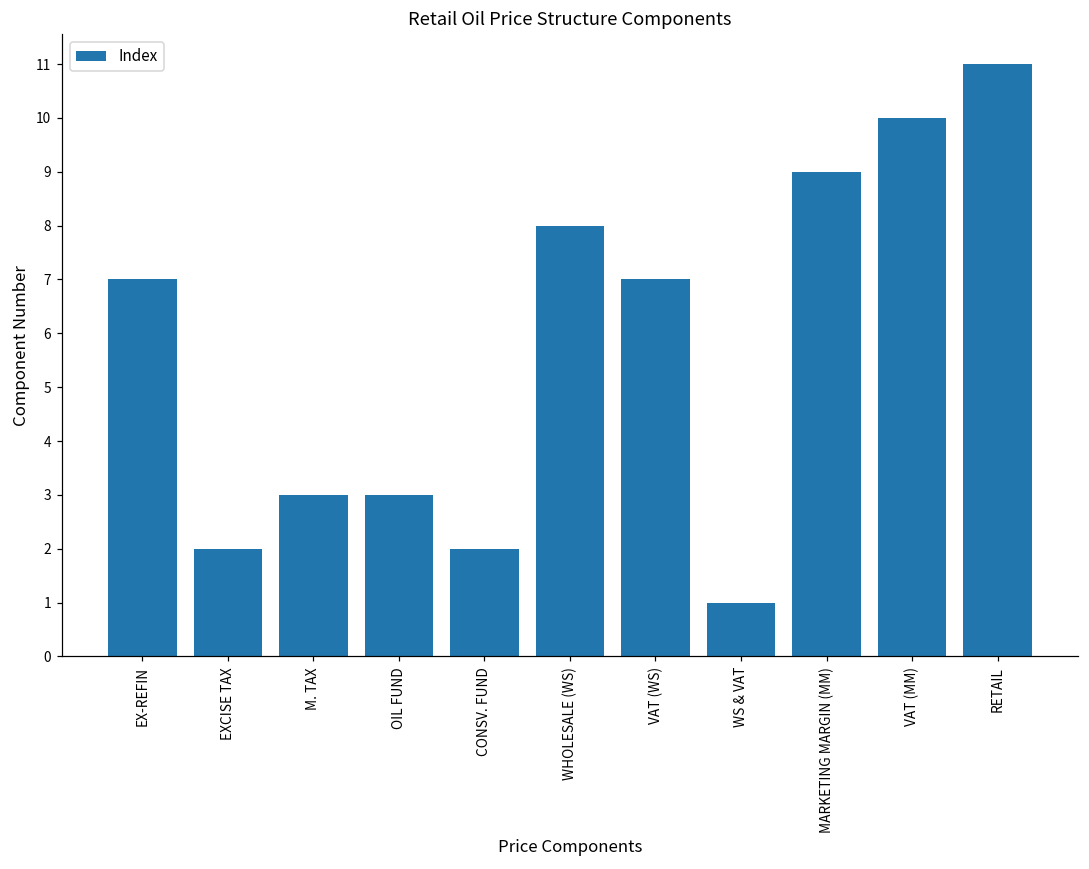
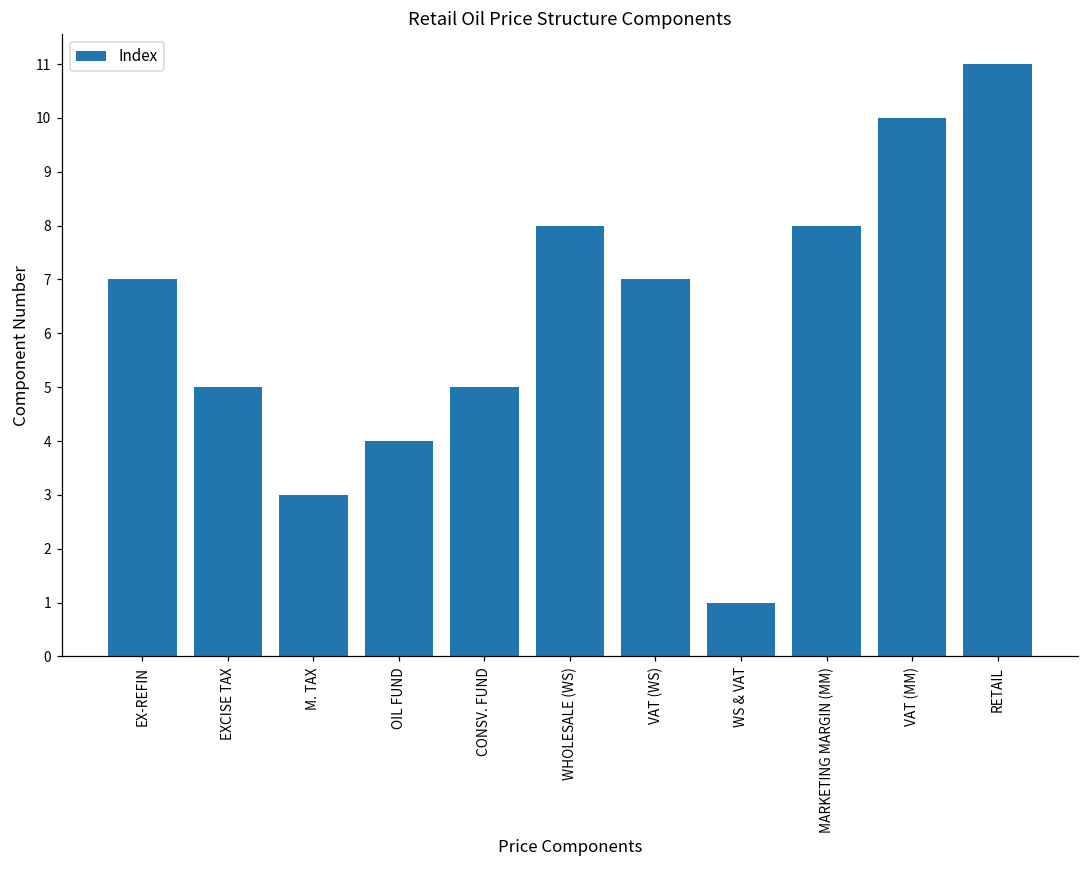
  {
    "EX-REFIN": 7,
-   "EXCISE TAX": 2,
+   "EXCISE TAX": 5,
    "M. TAX": 3,
-   "OIL FUND": 3,
-   "CONSV. FUND": 2,
+   "OIL FUND": 4,
+   "CONSV. FUND": 5,
    "WHOLESALE (WS)": 8,
    "VAT (WS)": 7,
    "WS & VAT": 1,
-   "MARKETING MARGIN (MM)": 9,
+   "MARKETING MARGIN (MM)": 8,
    "VAT (MM)": 10,
    "RETAIL": 11
  }
